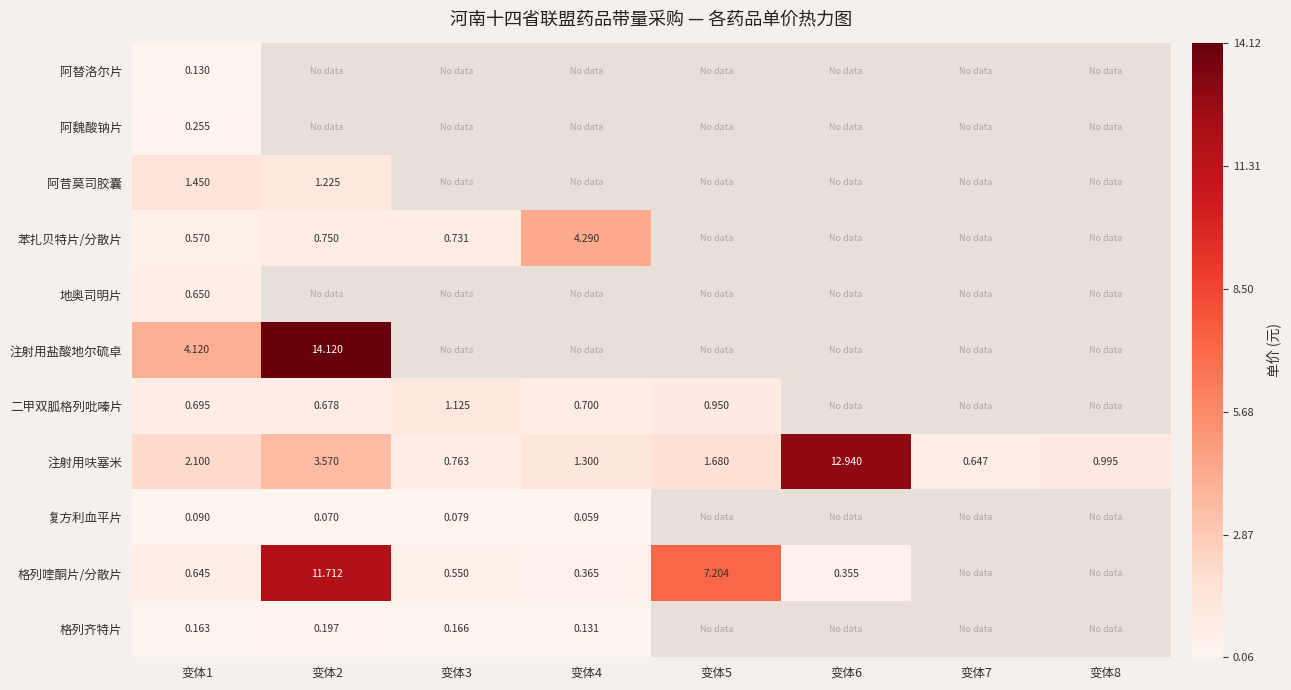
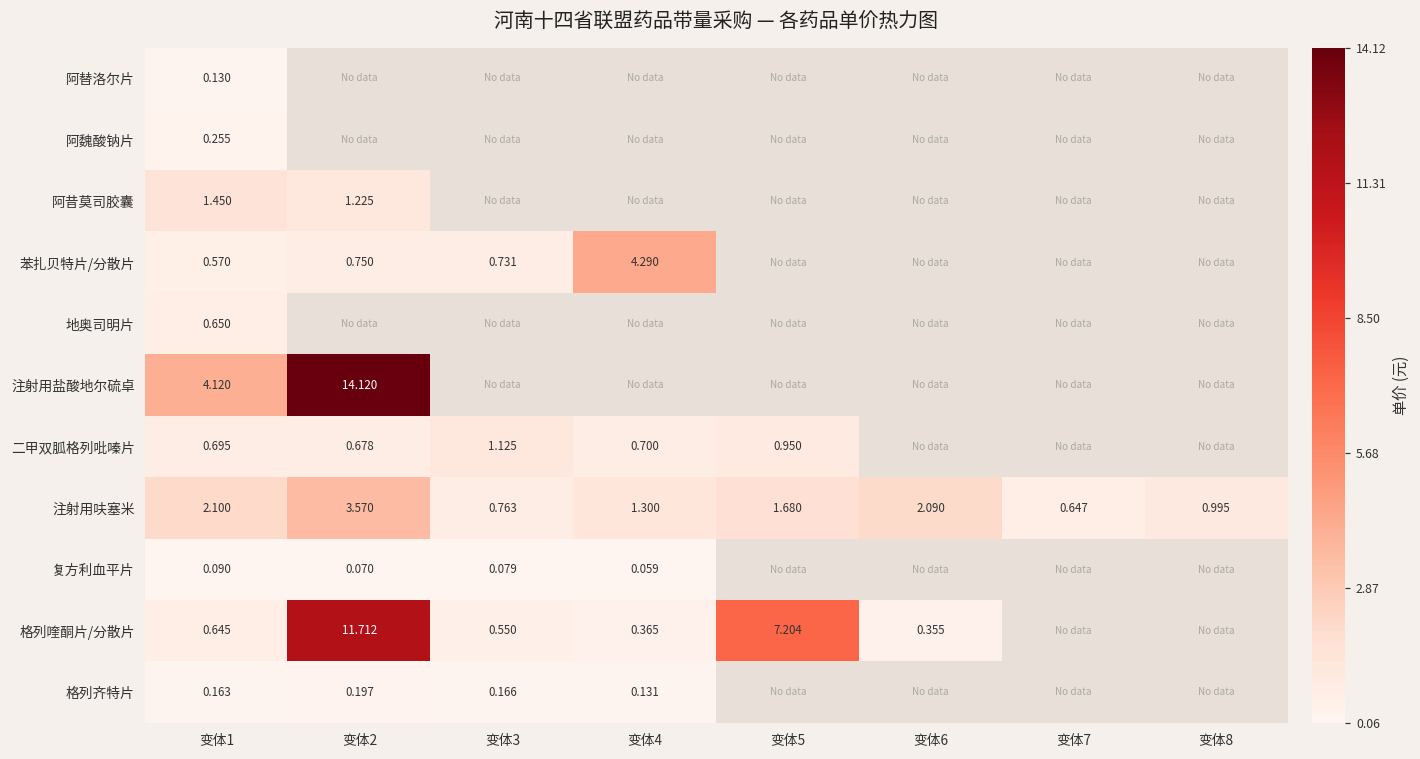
  {
    "阿替洛尔片": {
      "变体1": 0.130
    },
    "阿魏酸钠片": {
      "变体1": 0.255
    },
    "阿昔莫司胶囊": {
      "变体1": 1.450,
      "变体2": 1.225
    },
    "苯扎贝特片/分散片": {
      "变体1": 0.570,
      "变体2": 0.750,
      "变体3": 0.731,
      "变体4": 4.290
    },
    "地奥司明片": {
      "变体1": 0.650
    },
    "注射用盐酸地尔硫卓": {
      "变体1": 4.120,
      "变体2": 14.120
    },
    "二甲双胍格列吡嗪片": {
      "变体1": 0.695,
      "变体2": 0.678,
      "变体3": 1.125,
      "变体4": 0.700,
      "变体5": 0.950
    },
    "注射用呋塞米": {
      "变体1": 2.100,
      "变体2": 3.570,
      "变体3": 0.763,
      "变体4": 1.300,
      "变体5": 1.680,
-     "变体6": 12.940,
+     "变体6": 2.090,
      "变体7": 0.647,
      "变体8": 0.995
    },
    "复方利血平片": {
      "变体1": 0.090,
      "变体2": 0.070,
      "变体3": 0.079,
      "变体4": 0.059
    },
    "格列喹酮片/分散片": {
      "变体1": 0.645,
      "变体2": 11.712,
      "变体3": 0.550,
      "变体4": 0.365,
      "变体5": 7.204,
      "变体6": 0.355
    },
    "格列齐特片": {
      "变体1": 0.163,
      "变体2": 0.197,
      "变体3": 0.166,
      "变体4": 0.131
    }
  }
